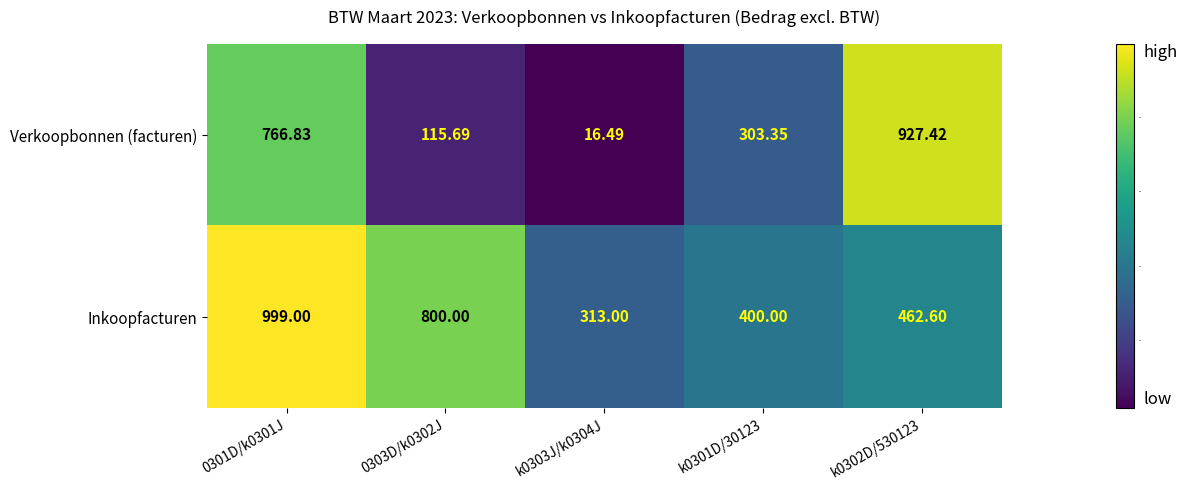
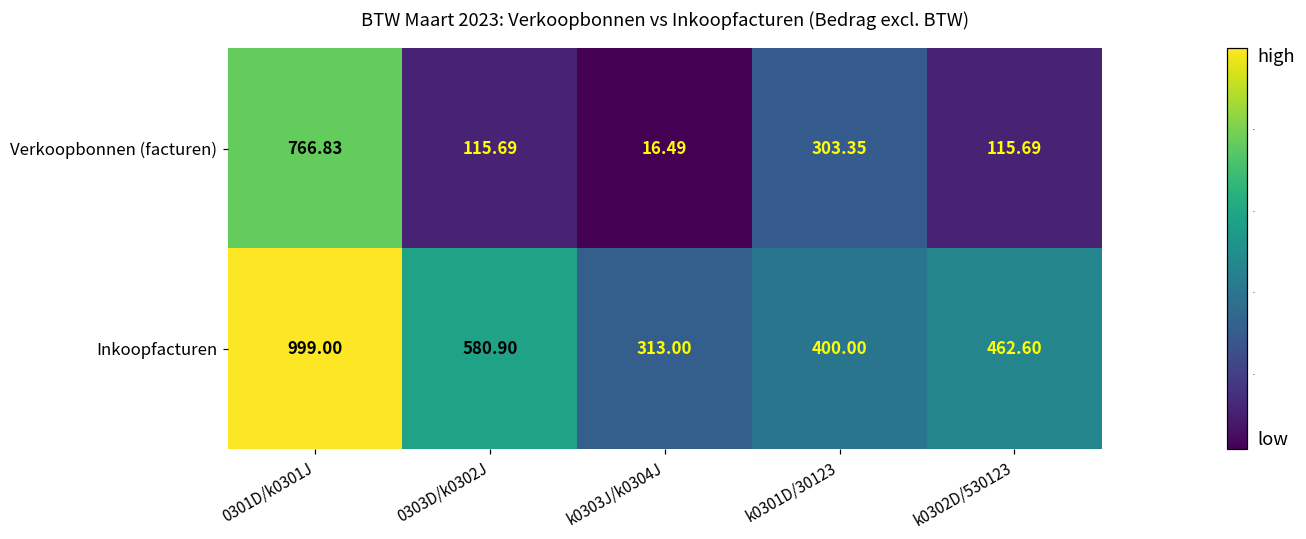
  {
    "Verkoopbonnen (facturen)": {
      "0301D/k0301J": 766.83,
      "0303D/k0302J": 115.69,
      "k0303J/k0304J": 16.49,
      "k0301D/30123": 303.35,
-     "k0302D/530123": 927.42
+     "k0302D/530123": 115.69
    },
    "Inkoopfacturen": {
      "0301D/k0301J": 999.00,
-     "0303D/k0302J": 800.00,
+     "0303D/k0302J": 580.90,
      "k0303J/k0304J": 313.00,
      "k0301D/30123": 400.00,
      "k0302D/530123": 462.60
    }
  }
